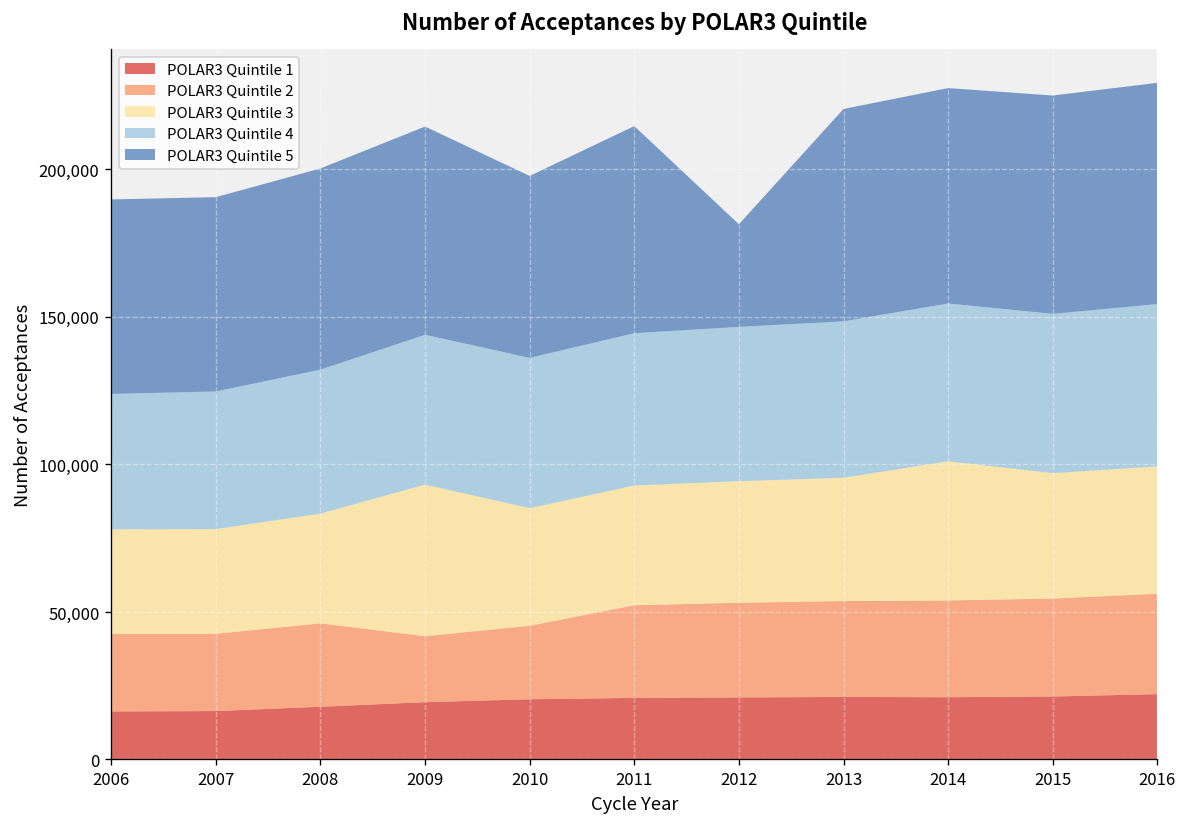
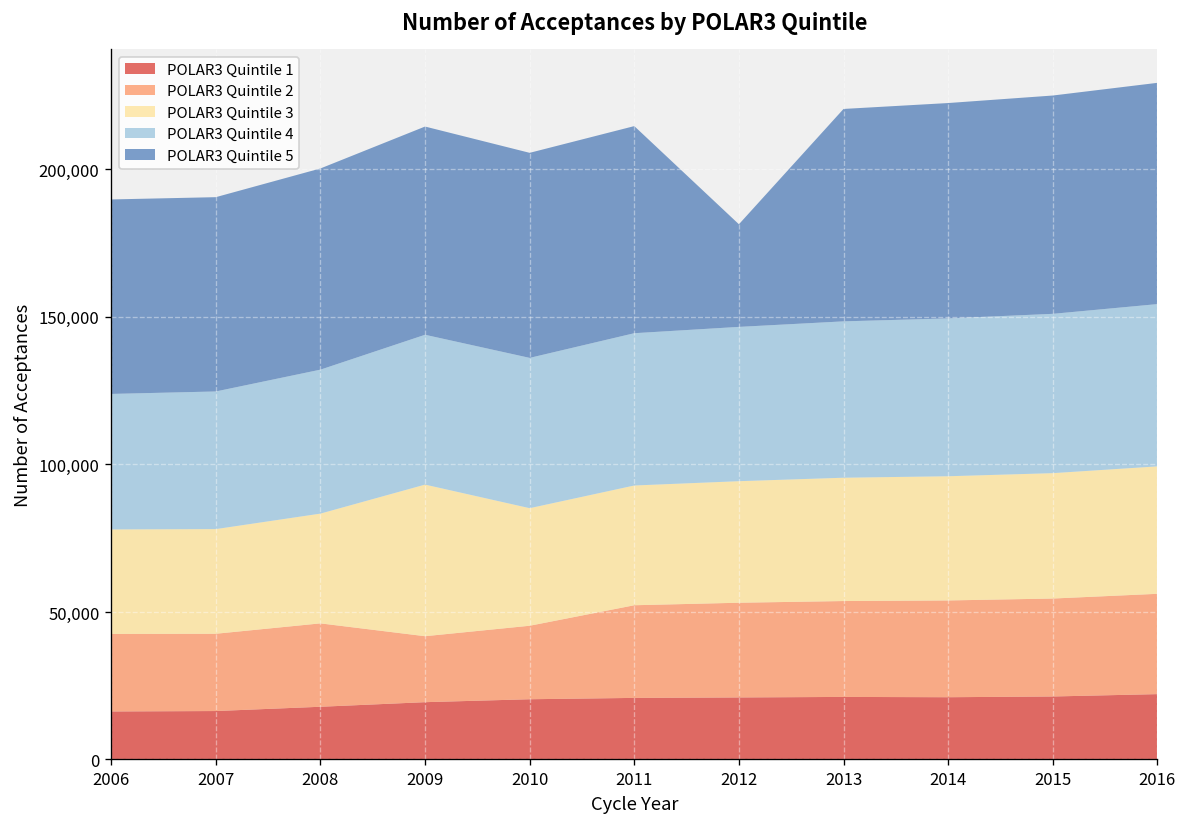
  {
    "POLAR3 Quintile 1": {
      "2006": "16,000",
      "2007": "16,000",
      "2008": "18,000",
      "2009": "19,000",
      "2010": "20,000",
      "2011": "21,000",
      "2012": "21,000",
      "2013": "21,000",
      "2014": "21,000",
      "2015": "21,000",
      "2016": "22,000"
    },
    "POLAR3 Quintile 2": {
      "2006": "26,000",
      "2007": "26,000",
      "2008": "28,000",
      "2009": "22,000",
      "2010": "25,000",
      "2011": "31,000",
      "2012": "32,000",
      "2013": "33,000",
      "2014": "33,000",
      "2015": "33,000",
      "2016": "34,000"
    },
    "POLAR3 Quintile 3": {
      "2006": "35,000",
      "2007": "35,000",
      "2008": "37,000",
      "2009": "51,000",
      "2010": "40,000",
      "2011": "41,000",
      "2012": "41,000",
      "2013": "42,000",
-     "2014": "47,000",
+     "2014": "42,000",
      "2015": "43,000",
      "2016": "43,000"
    },
    "POLAR3 Quintile 4": {
      "2006": "46,000",
      "2007": "47,000",
      "2008": "49,000",
      "2009": "51,000",
      "2010": "51,000",
      "2011": "52,000",
      "2012": "52,000",
      "2013": "53,000",
      "2014": "54,000",
      "2015": "54,000",
      "2016": "55,000"
    },
    "POLAR3 Quintile 5": {
      "2006": "66,000",
      "2007": "66,000",
      "2008": "68,000",
      "2009": "71,000",
-     "2010": "62,000",
+     "2010": "70,000",
      "2011": "70,000",
      "2012": "35,000",
      "2013": "72,000",
      "2014": "73,000",
      "2015": "74,000",
      "2016": "75,000"
    }
  }
